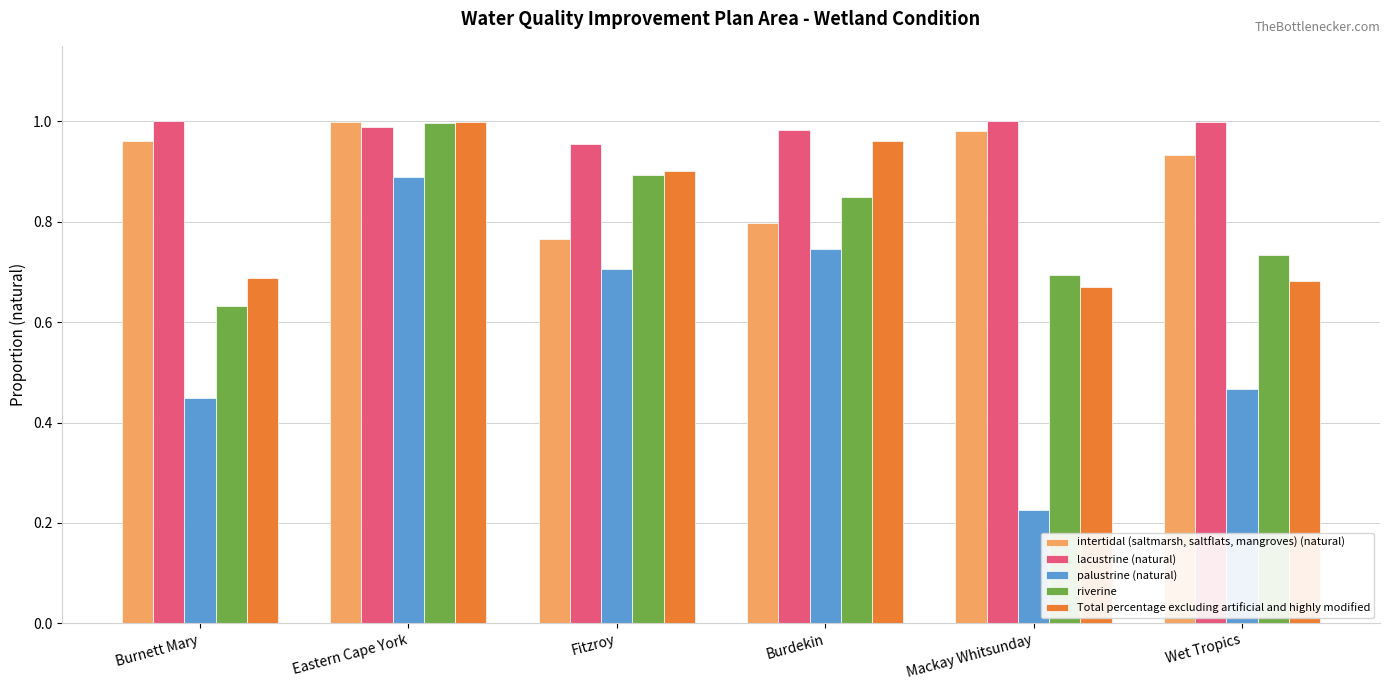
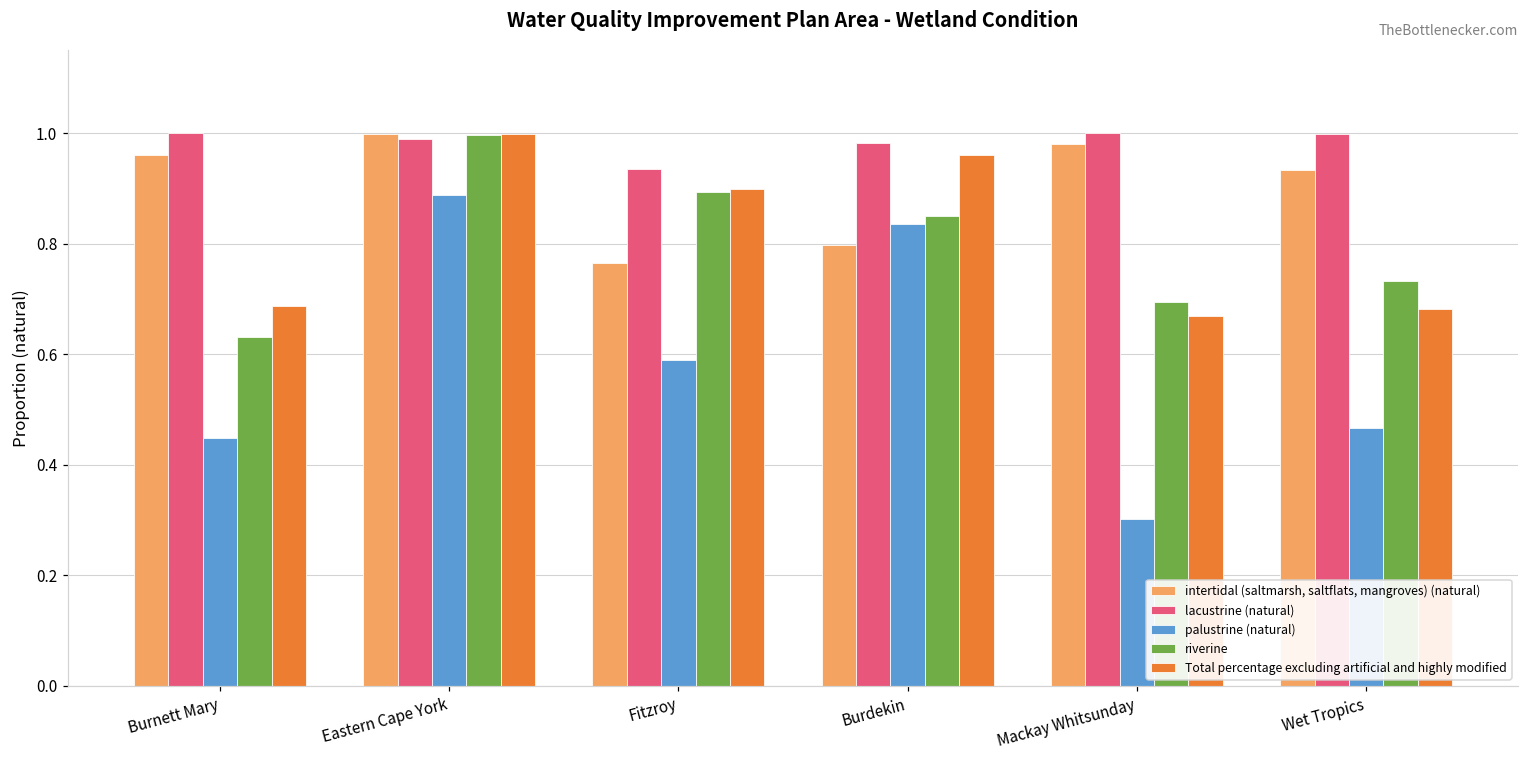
  {
    "intertidal (saltmarsh, saltflats, mangroves) (natural)": {
      "Burnett Mary": 0.96,
      "Eastern Cape York": 1.00,
      "Fitzroy": 0.77,
      "Burdekin": 0.80,
      "Mackay Whitsunday": 0.98,
      "Wet Tropics": 0.93
    },
    "lacustrine (natural)": {
      "Burnett Mary": 1.00,
      "Eastern Cape York": 0.99,
-     "Fitzroy": 0.95,
+     "Fitzroy": 0.94,
      "Burdekin": 0.98,
      "Mackay Whitsunday": 1.00,
      "Wet Tropics": 1.00
    },
    "palustrine (natural)": {
      "Burnett Mary": 0.45,
      "Eastern Cape York": 0.89,
-     "Fitzroy": 0.71,
-     "Burdekin": 0.75,
-     "Mackay Whitsunday": 0.23,
+     "Fitzroy": 0.59,
+     "Burdekin": 0.84,
+     "Mackay Whitsunday": 0.30,
      "Wet Tropics": 0.47
    },
    "riverine": {
      "Burnett Mary": 0.63,
      "Eastern Cape York": 1.00,
      "Fitzroy": 0.89,
      "Burdekin": 0.85,
      "Mackay Whitsunday": 0.69,
      "Wet Tropics": 0.73
    },
    "Total percentage excluding artificial and highly modified": {
      "Burnett Mary": 0.69,
      "Eastern Cape York": 1.00,
      "Fitzroy": 0.90,
      "Burdekin": 0.96,
      "Mackay Whitsunday": 0.67,
      "Wet Tropics": 0.68
    }
  }
